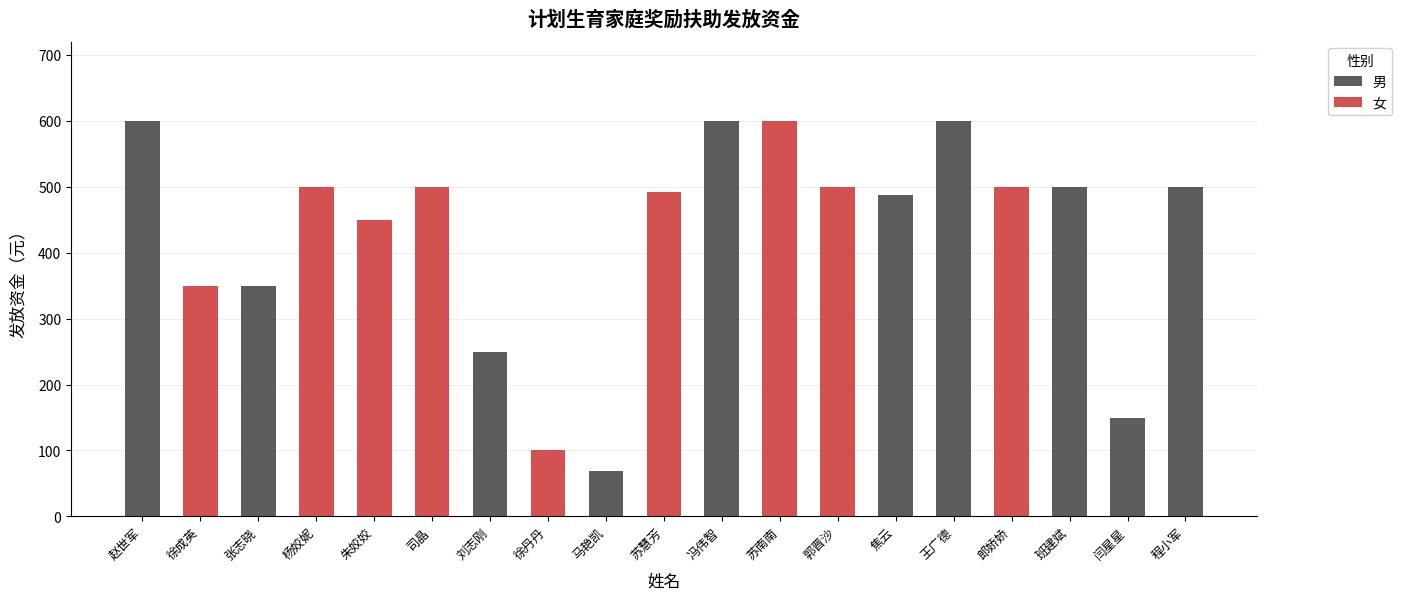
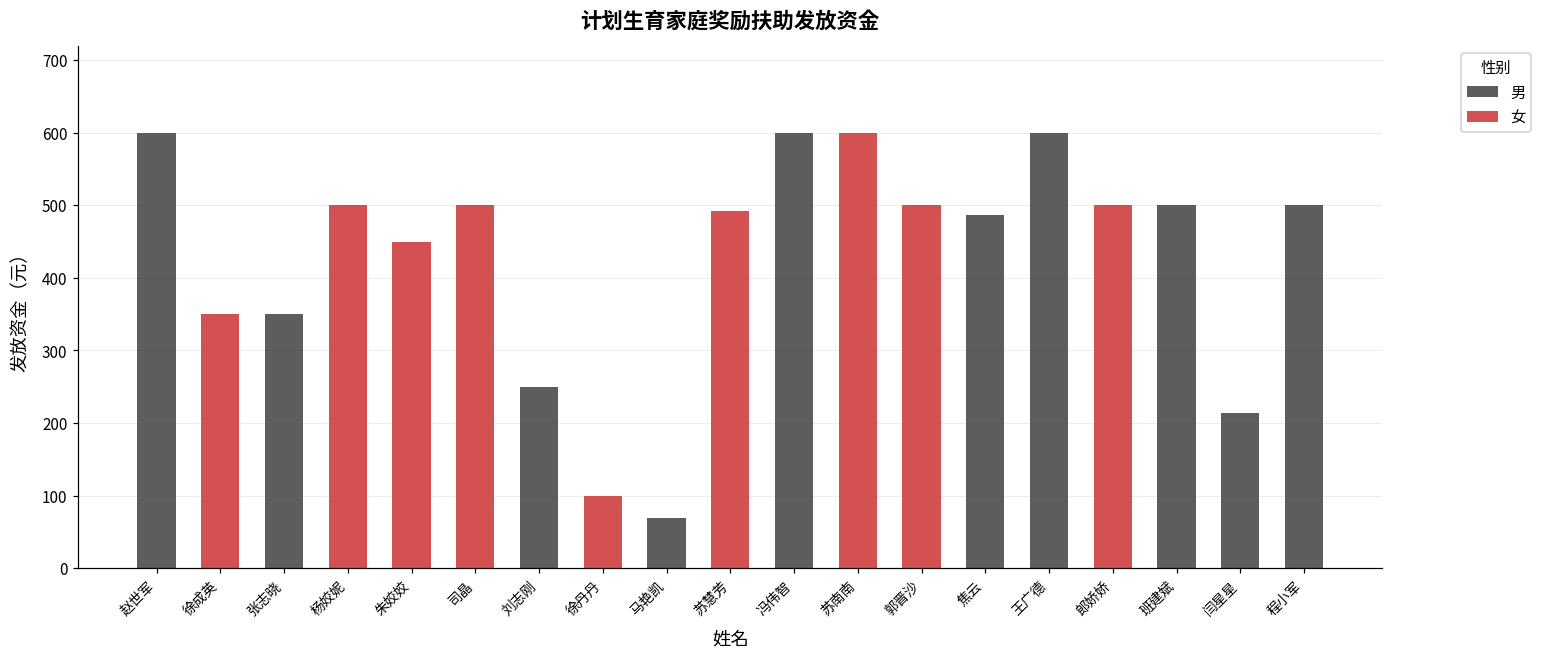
  {
    "男": {
      "赵世军": 600,
      "张志晓": 350,
      "刘志刚": 250,
      "马艳凯": 70,
      "冯伟智": 600,
      "焦云": 490,
      "王广德": 600,
      "班建斌": 500,
-     "闫星星": 150,
+     "闫星星": 210,
      "程小军": 500
    },
    "女": {
      "徐成英": 350,
      "杨姣妮": 500,
      "朱姣姣": 450,
      "司晶": 500,
      "徐丹丹": 100,
      "苏慧芳": 490,
      "苏南南": 600,
      "郭晋沙": 500,
      "郎娇娇": 500
    }
  }
